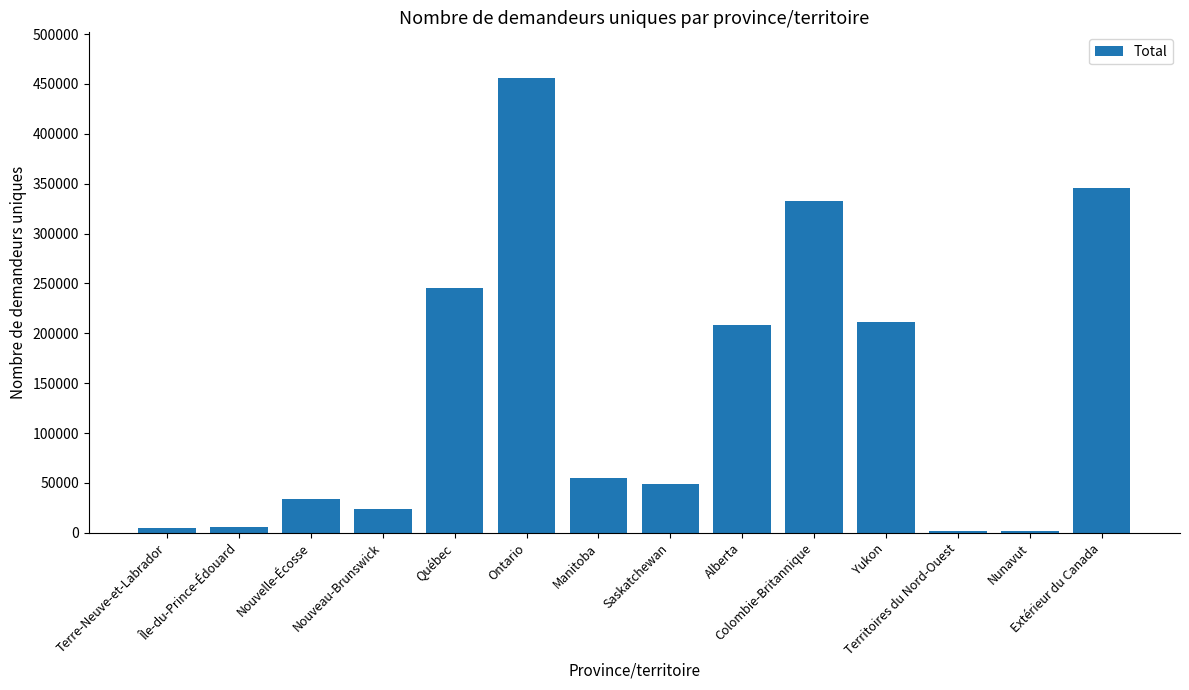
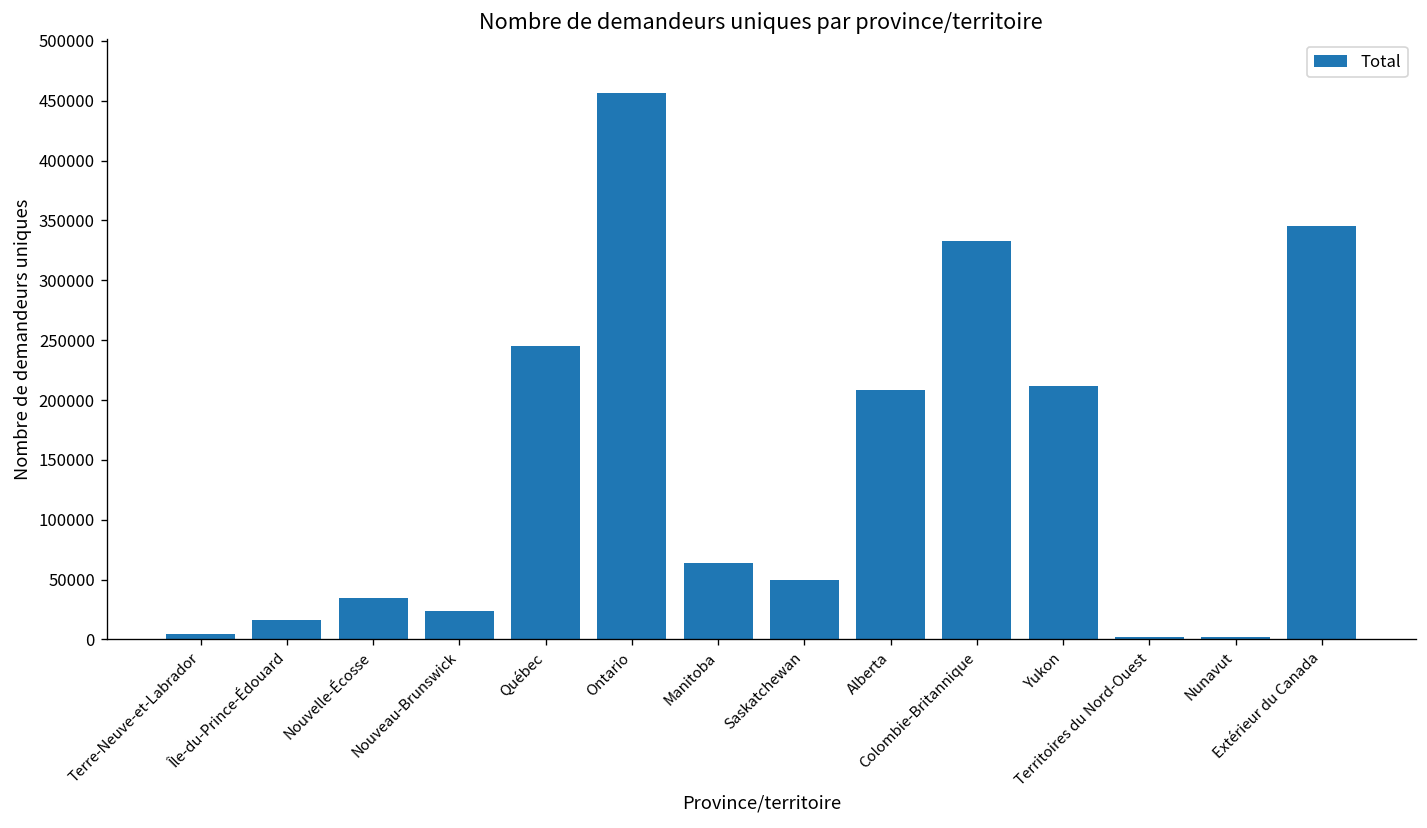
  {
    "Terre-Neuve-et-Labrador": 0,
-   "Île-du-Prince-Édouard": 10000,
+   "Île-du-Prince-Édouard": 20000,
    "Nouvelle-Écosse": 30000,
    "Nouveau-Brunswick": 20000,
    "Québec": 250000,
    "Ontario": 460000,
-   "Manitoba": 55000,
+   "Manitoba": 64000,
    "Saskatchewan": 50000,
    "Alberta": 210000,
    "Colombie-Britannique": 330000,
    "Yukon": 210000,
    "Extérieur du Canada": 350000
  }
